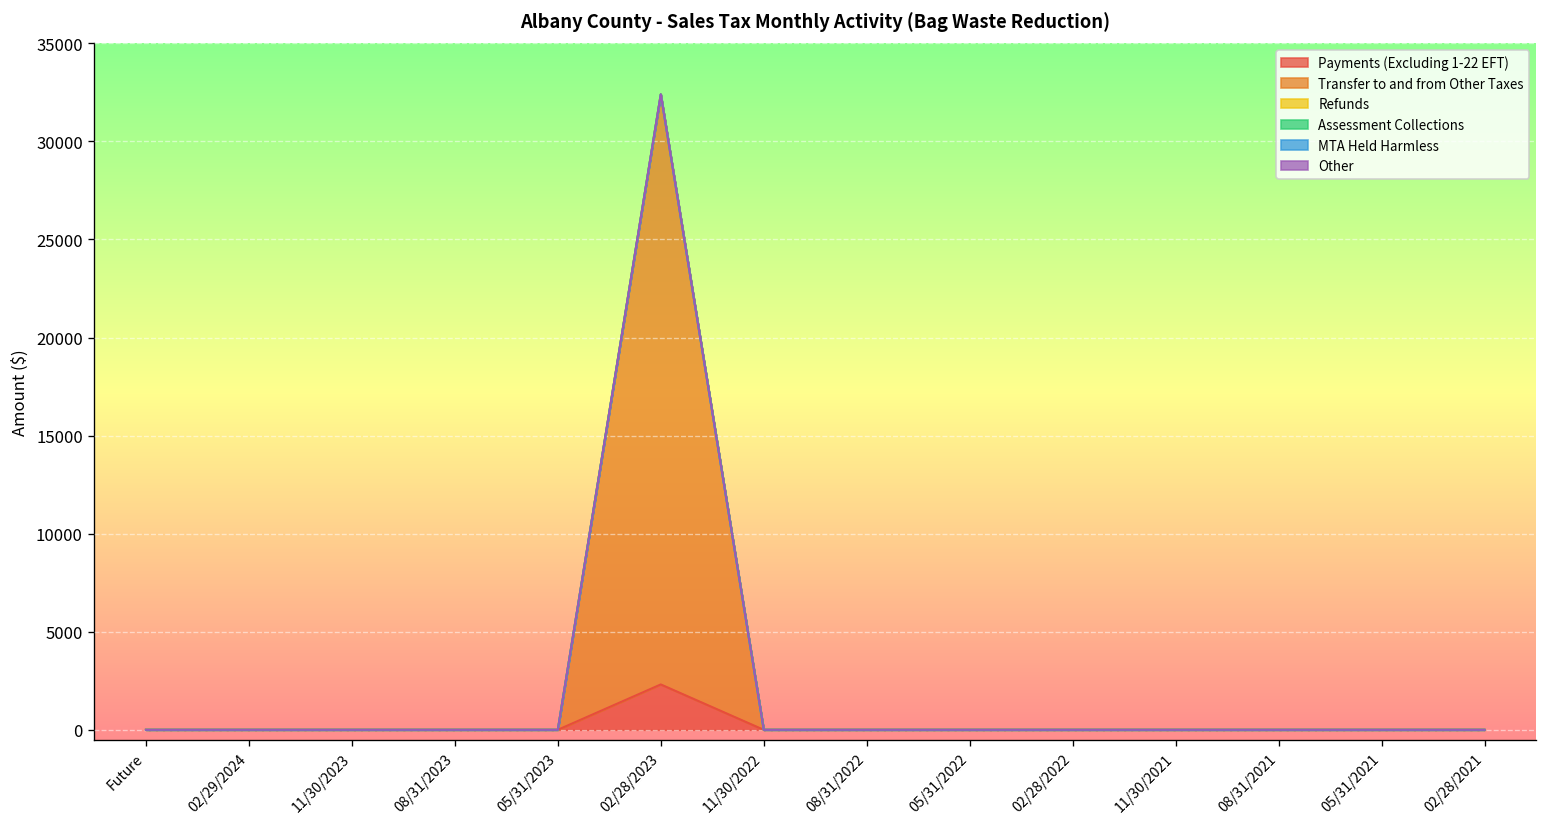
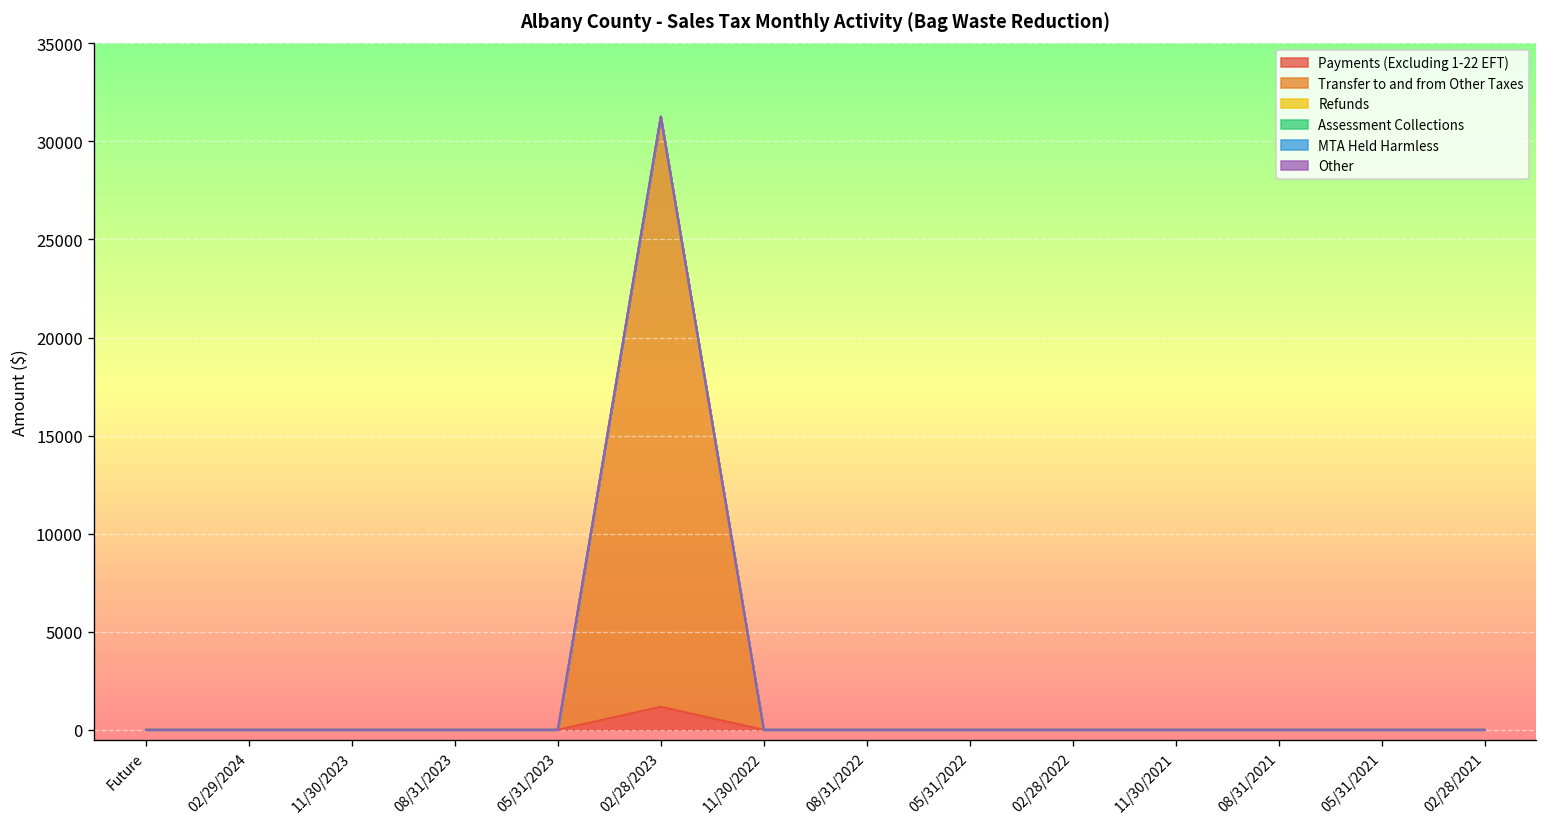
  {
    "Payments (Excluding 1-22 EFT)": {
-     "02/28/2023": 2300
+     "02/28/2023": 1200
    }
  }
